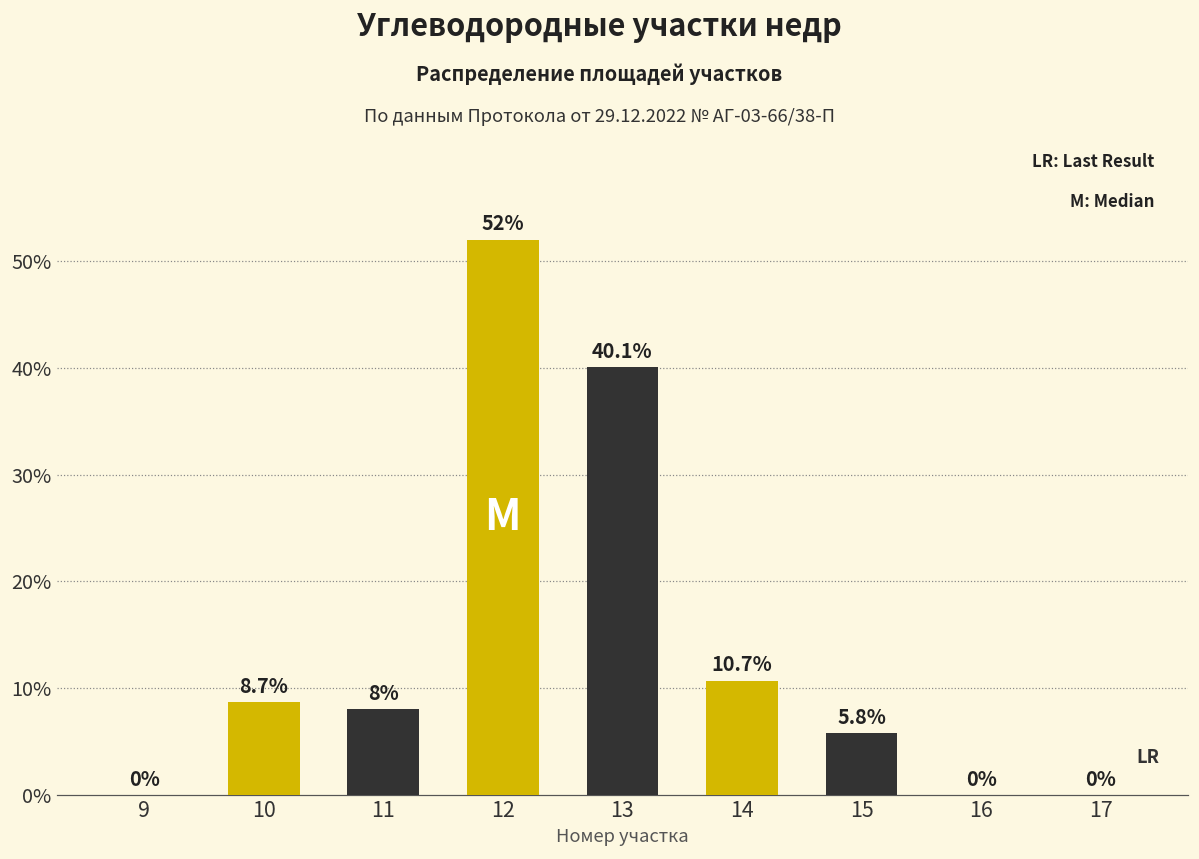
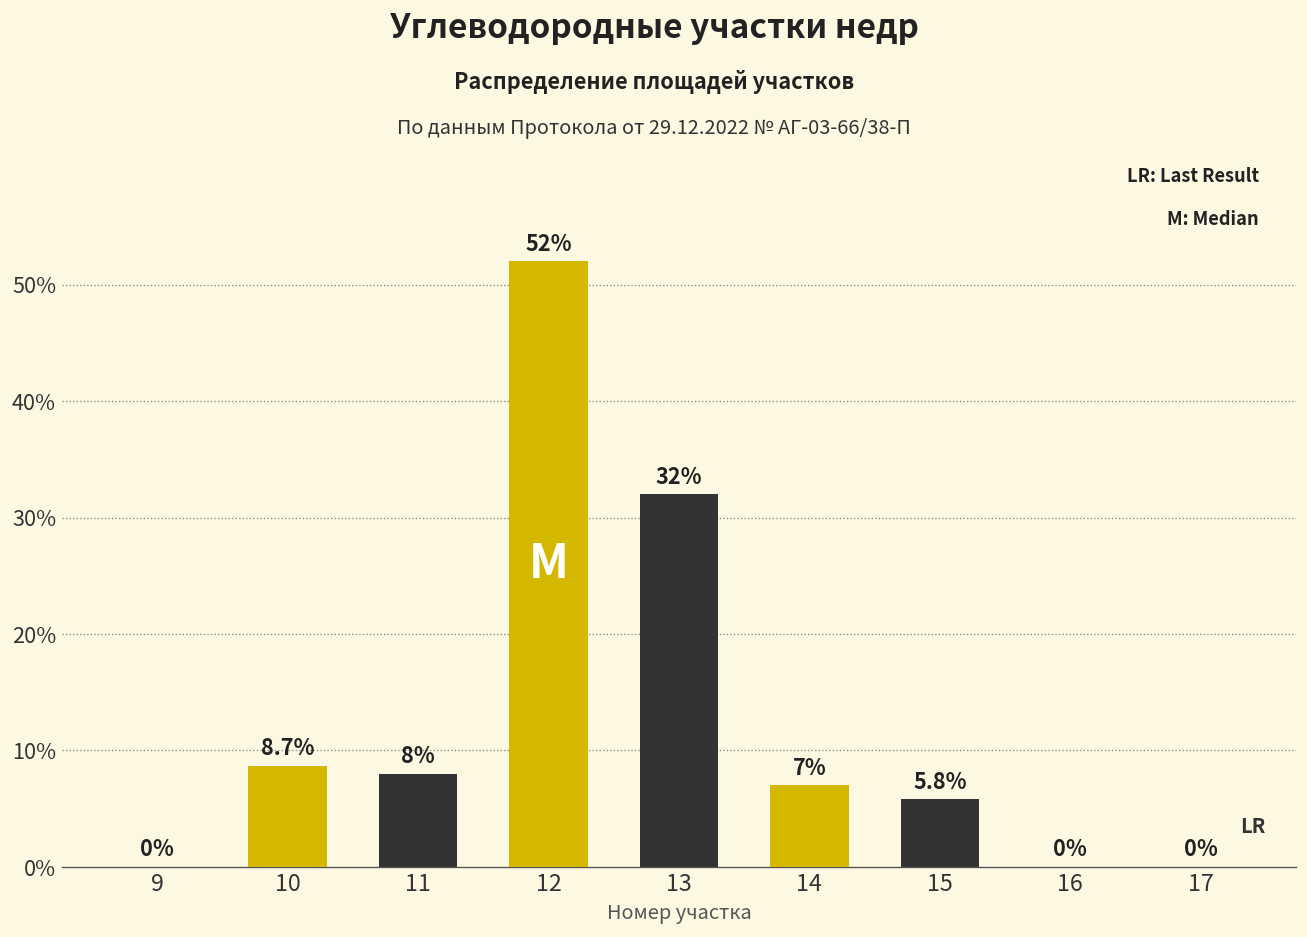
  {
    "9": "0%",
    "10": "8.7%",
    "11": "8%",
    "12": "52%",
-   "13": "40.1%",
-   "14": "10.7%",
+   "13": "32%",
+   "14": "7%",
    "15": "5.8%",
    "16": "0%",
    "17": "0%"
  }
